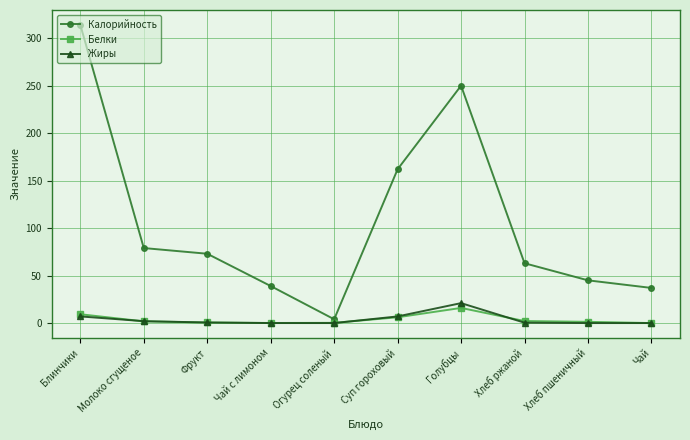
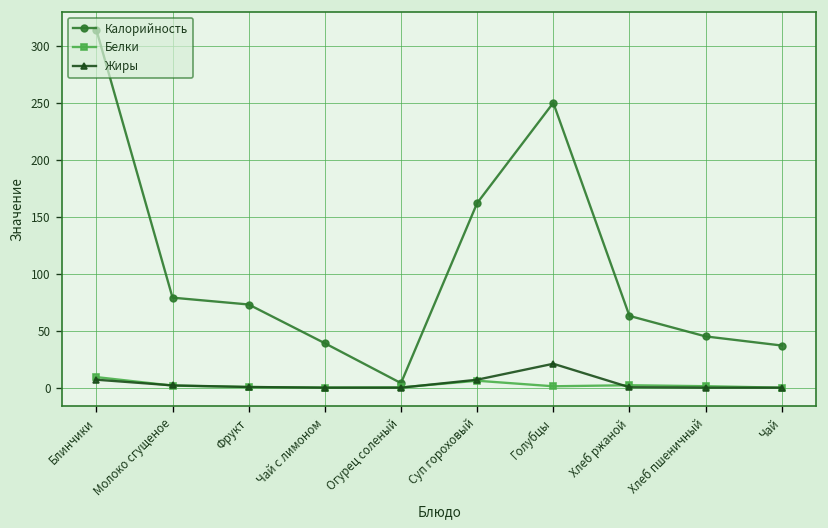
  {
    "Белки": {
-     "Голубцы": 20
+     "Голубцы": 0
    }
  }
